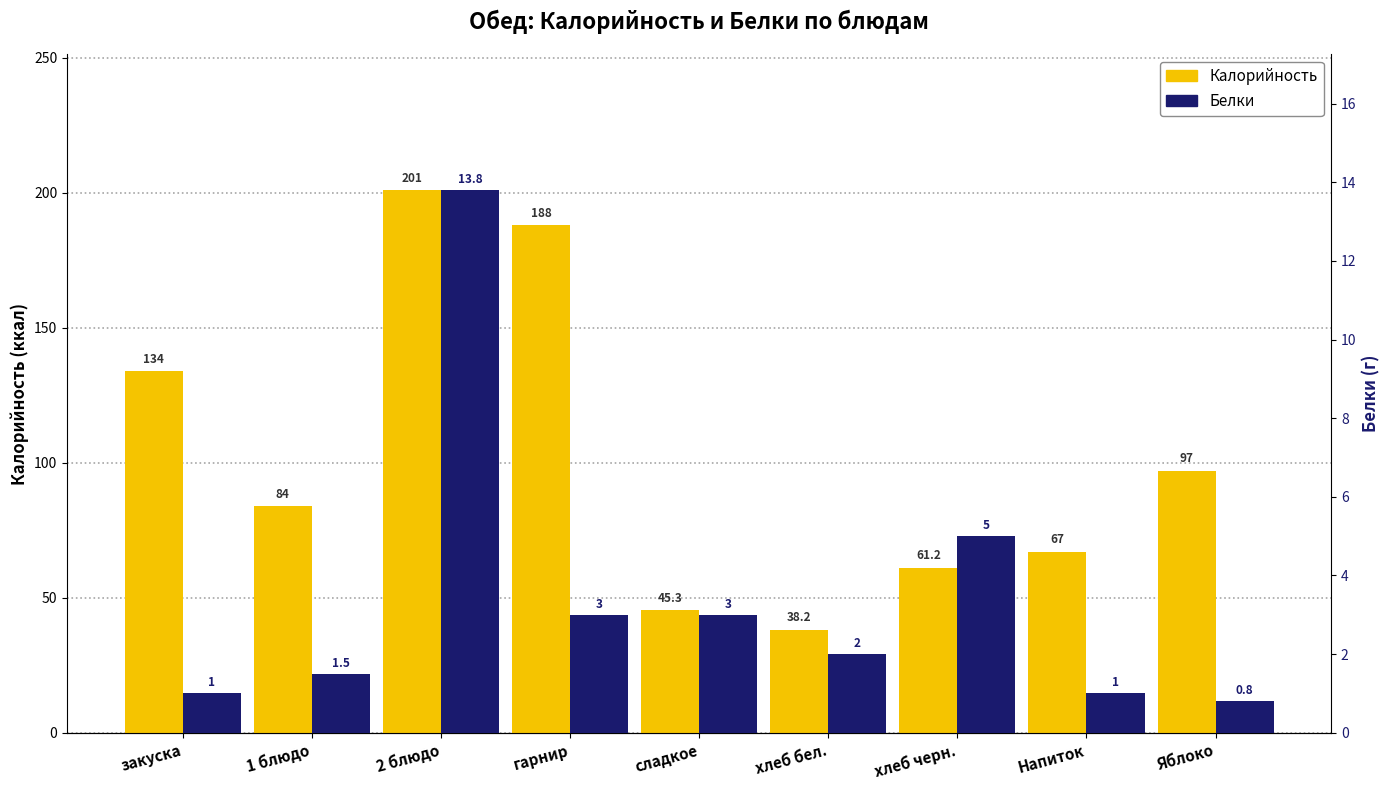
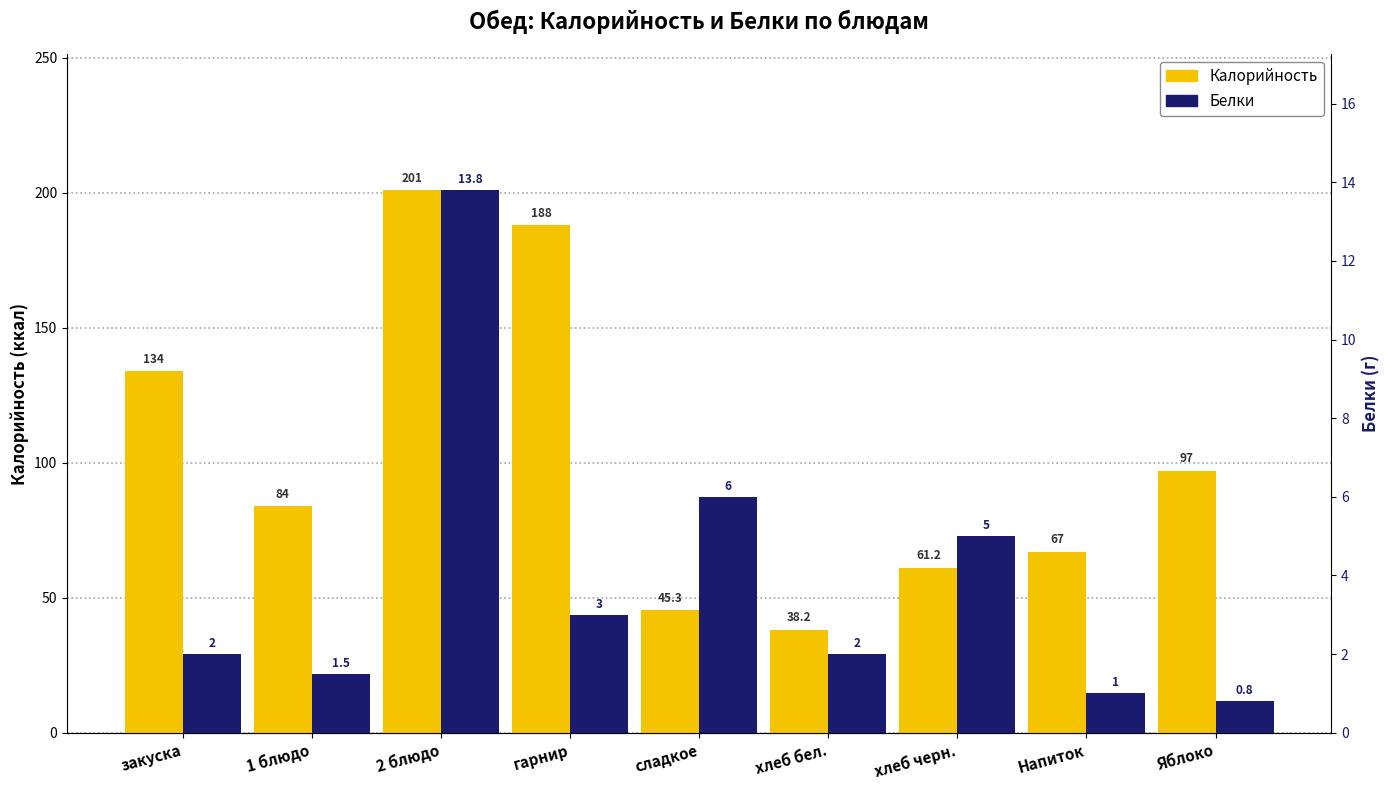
  {
    "Калорийность": {
      "закуска": 134,
      "1 блюдо": 84,
      "2 блюдо": 201,
      "гарнир": 188,
      "сладкое": 45.3,
      "хлеб бел.": 38.2,
      "хлеб черн.": 61.2,
      "Напиток": 67,
      "Яблоко": 97
    },
    "Белки": {
-     "закуска": 1,
+     "закуска": 2,
      "1 блюдо": 1.5,
      "2 блюдо": 13.8,
      "гарнир": 3,
-     "сладкое": 3,
+     "сладкое": 6,
      "хлеб бел.": 2,
      "хлеб черн.": 5,
      "Напиток": 1,
      "Яблоко": 0.8
    }
  }
